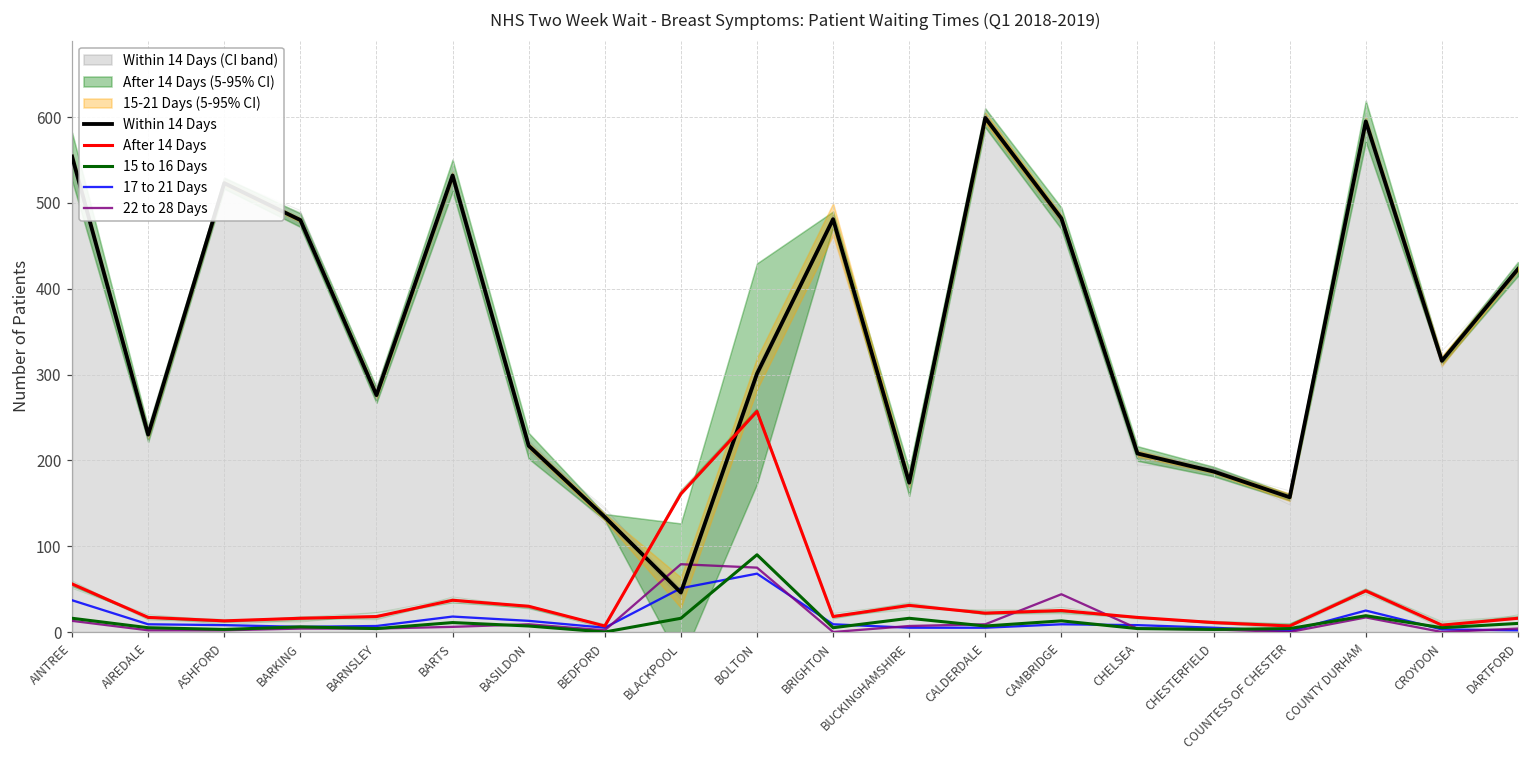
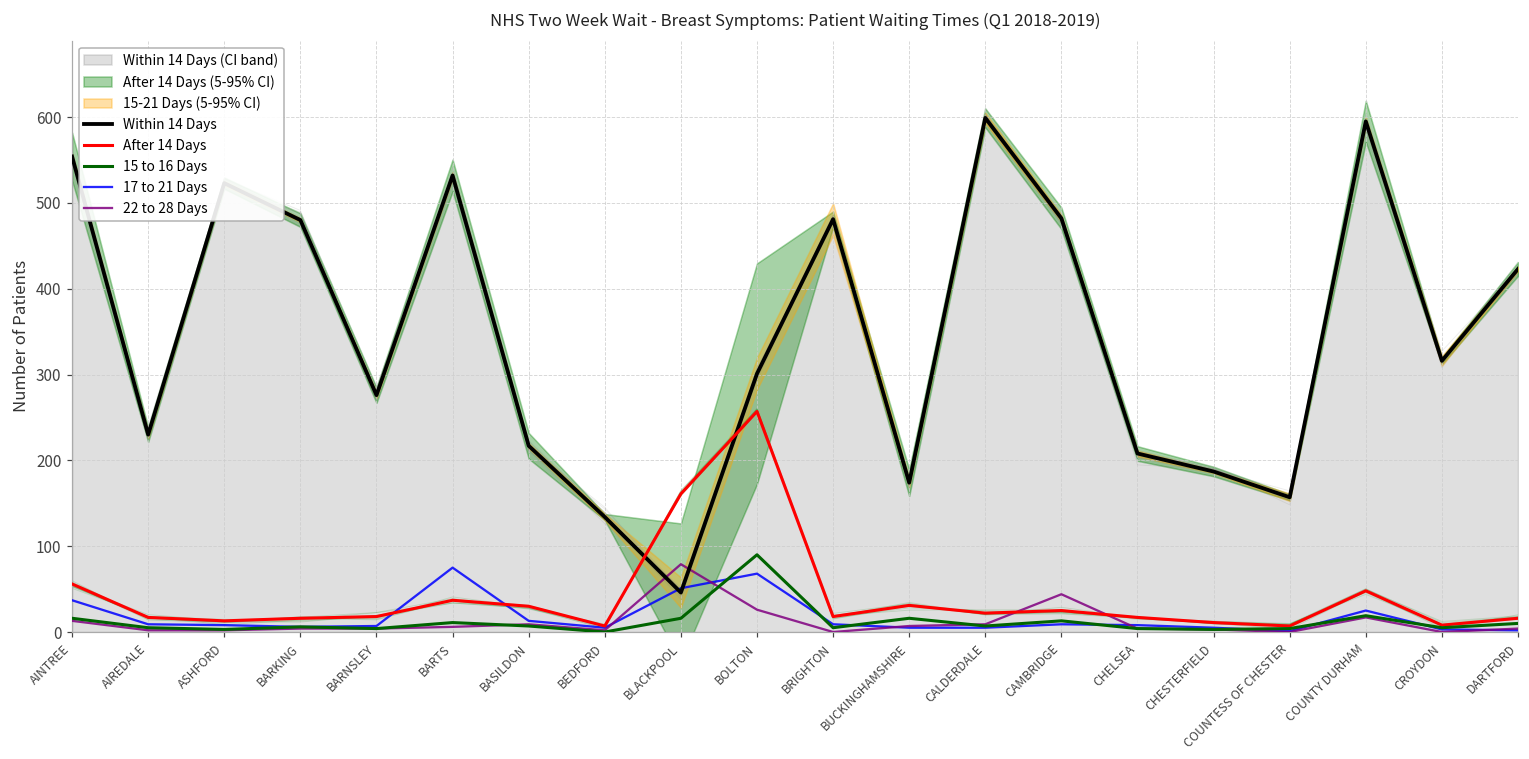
  {
    "17 to 21 Days": {
      "AINTREE": 40,
      "AIREDALE": 10,
-     "BARTS": 20,
+     "BARTS": 80,
      "BASILDON": 10,
      "BOLTON": 70,
      "BRIGHTON": 10,
      "CAMBRIDGE": 10,
      "CHELSEA": 10,
      "COUNTY DURHAM": 30
    },
    "22 to 28 Days": {
      "BARTS": 10,
      "BLACKPOOL": 80,
-     "BOLTON": 80,
+     "BOLTON": 30,
      "BRIGHTON": 0,
      "CAMBRIDGE": 40
    }
  }
